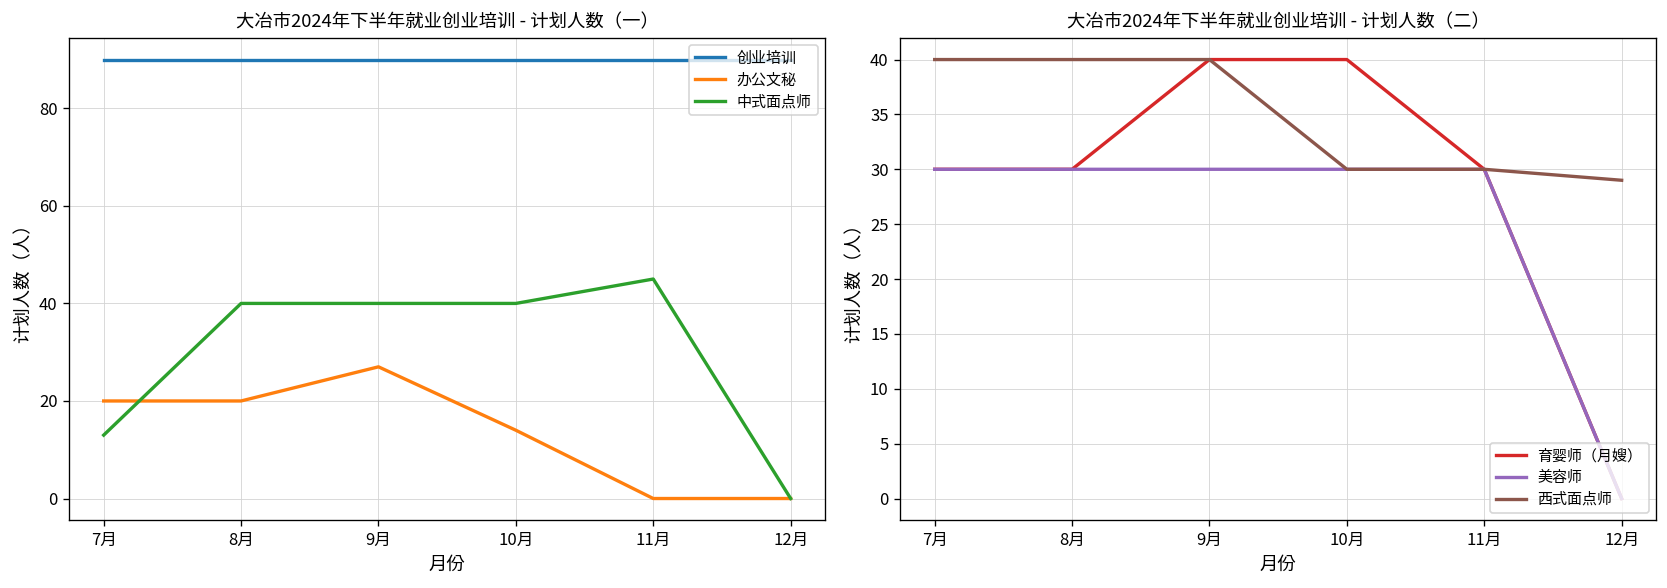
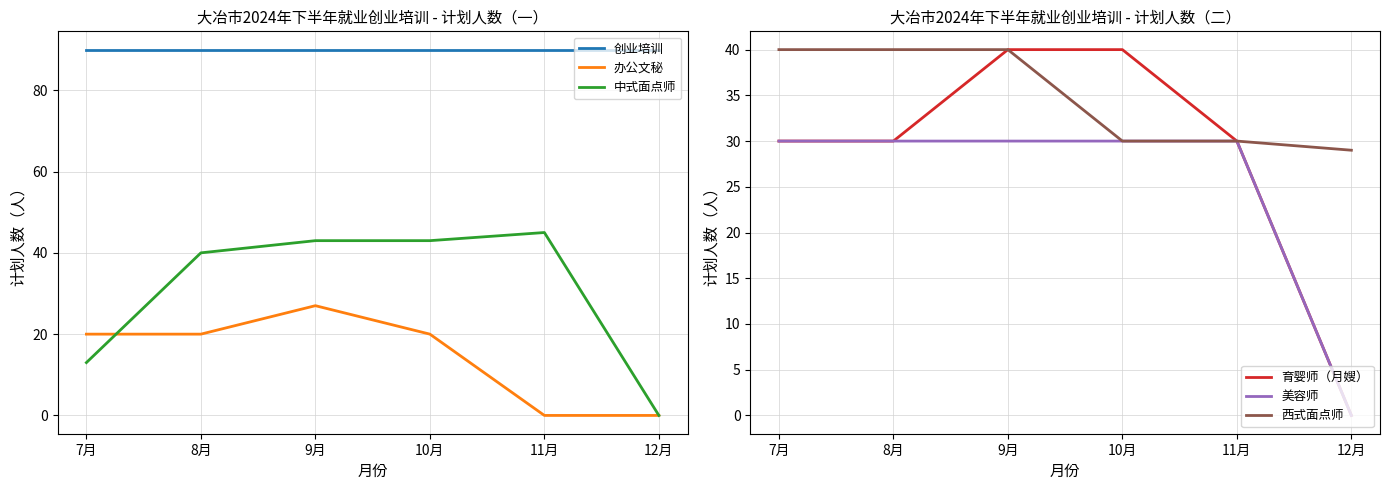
  {
    "大冶市2024年下半年就业创业培训 - 计划人数（一）": {
      "创业培训": {
        "7月": 90,
        "8月": 90,
        "9月": 90,
        "10月": 90,
        "11月": 90
      },
      "办公文秘": {
        "7月": 20,
        "8月": 20,
        "9月": 27,
-       "10月": 14,
+       "10月": 20,
        "11月": 0
      },
      "中式面点师": {
        "7月": 13,
        "8月": 40,
-       "9月": 40,
-       "10月": 40,
+       "9月": 43,
+       "10月": 43,
        "11月": 45
      }
    },
    "大冶市2024年下半年就业创业培训 - 计划人数（二）": {
      "育婴师（月嫂）": {
        "10月": 40
      },
      "美容师": {
        "9月": 30
      },
      "西式面点师": {
        "7月": 40,
        "8月": 40,
        "12月": 29
      }
    }
  }
